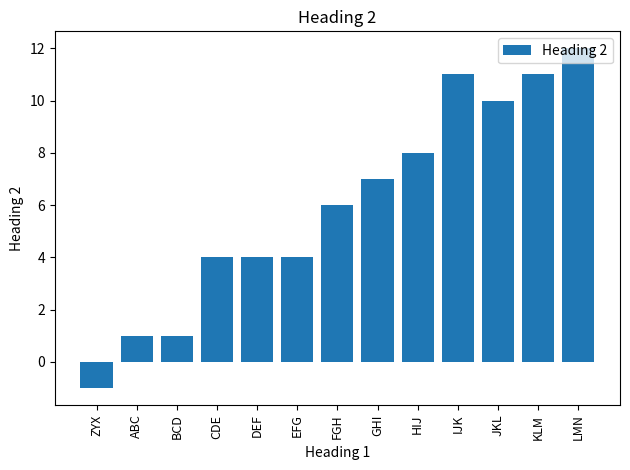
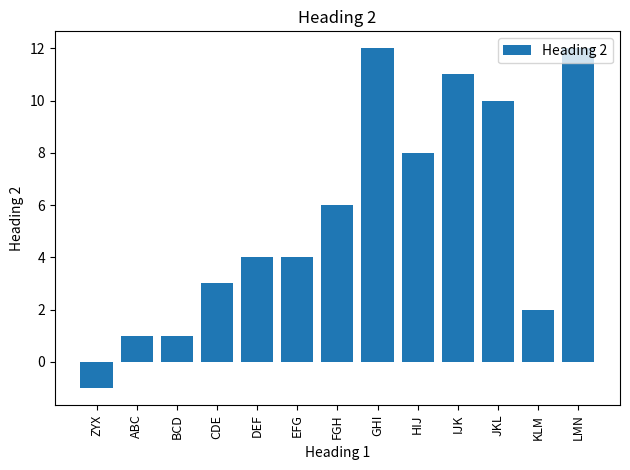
  {
    "ZYX": -1,
    "ABC": 1,
    "BCD": 1,
-   "CDE": 4,
+   "CDE": 3,
    "DEF": 4,
    "EFG": 4,
    "FGH": 6,
-   "GHI": 7,
+   "GHI": 12,
    "HIJ": 8,
    "IJK": 11,
    "JKL": 10,
-   "KLM": 11
+   "KLM": 2
  }
